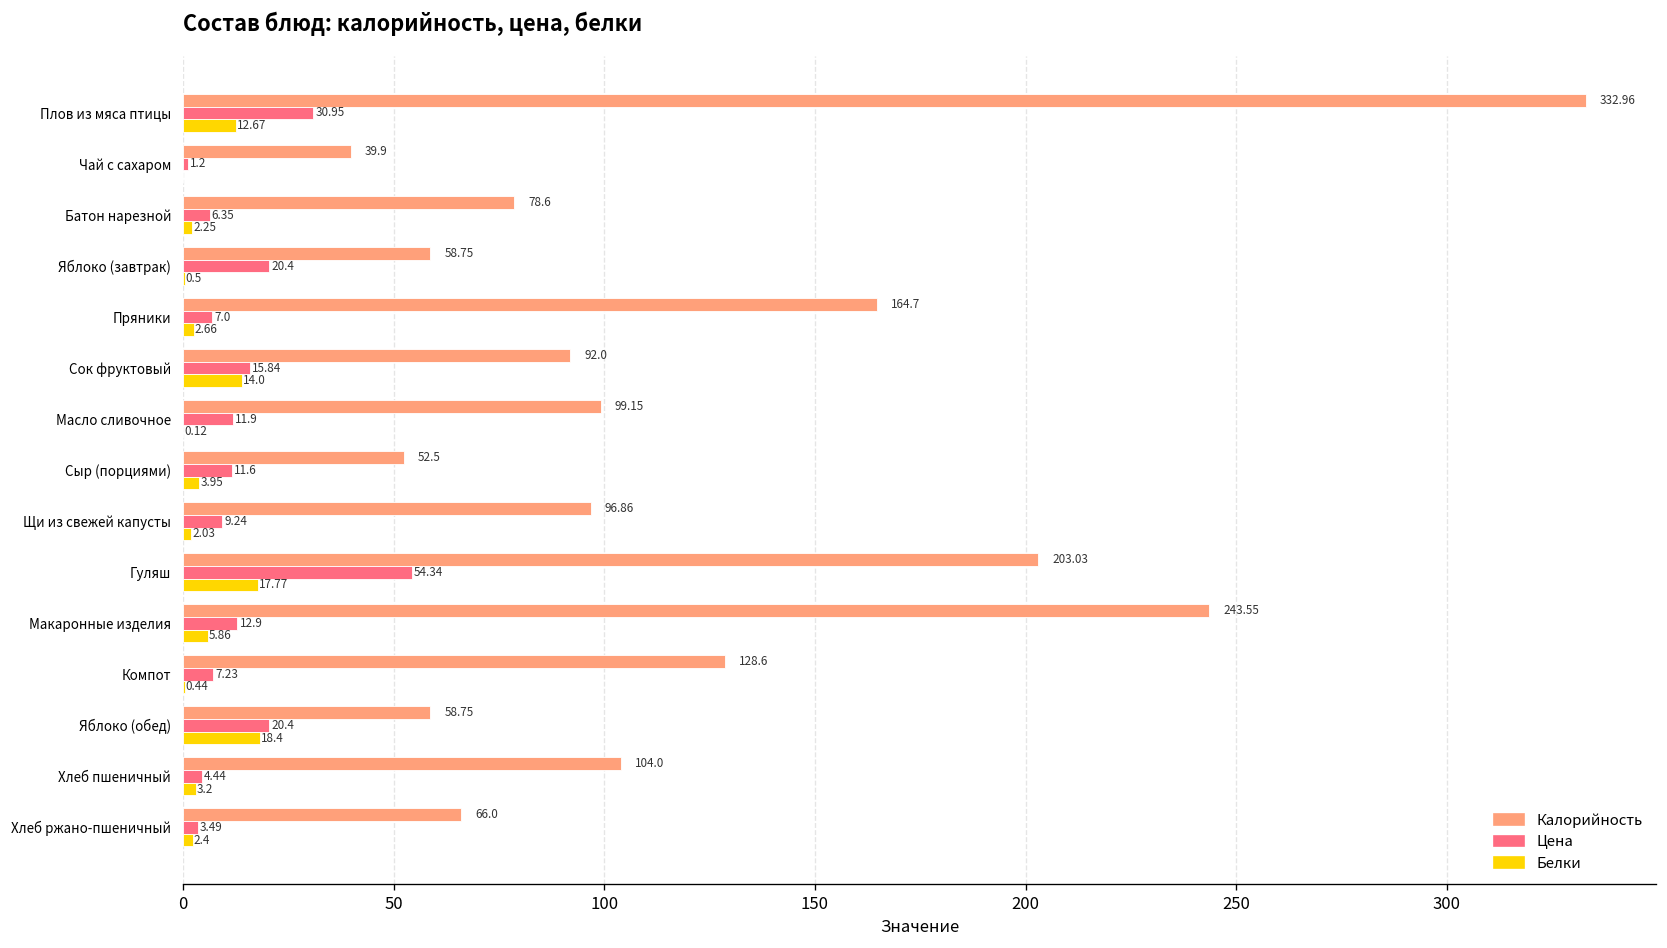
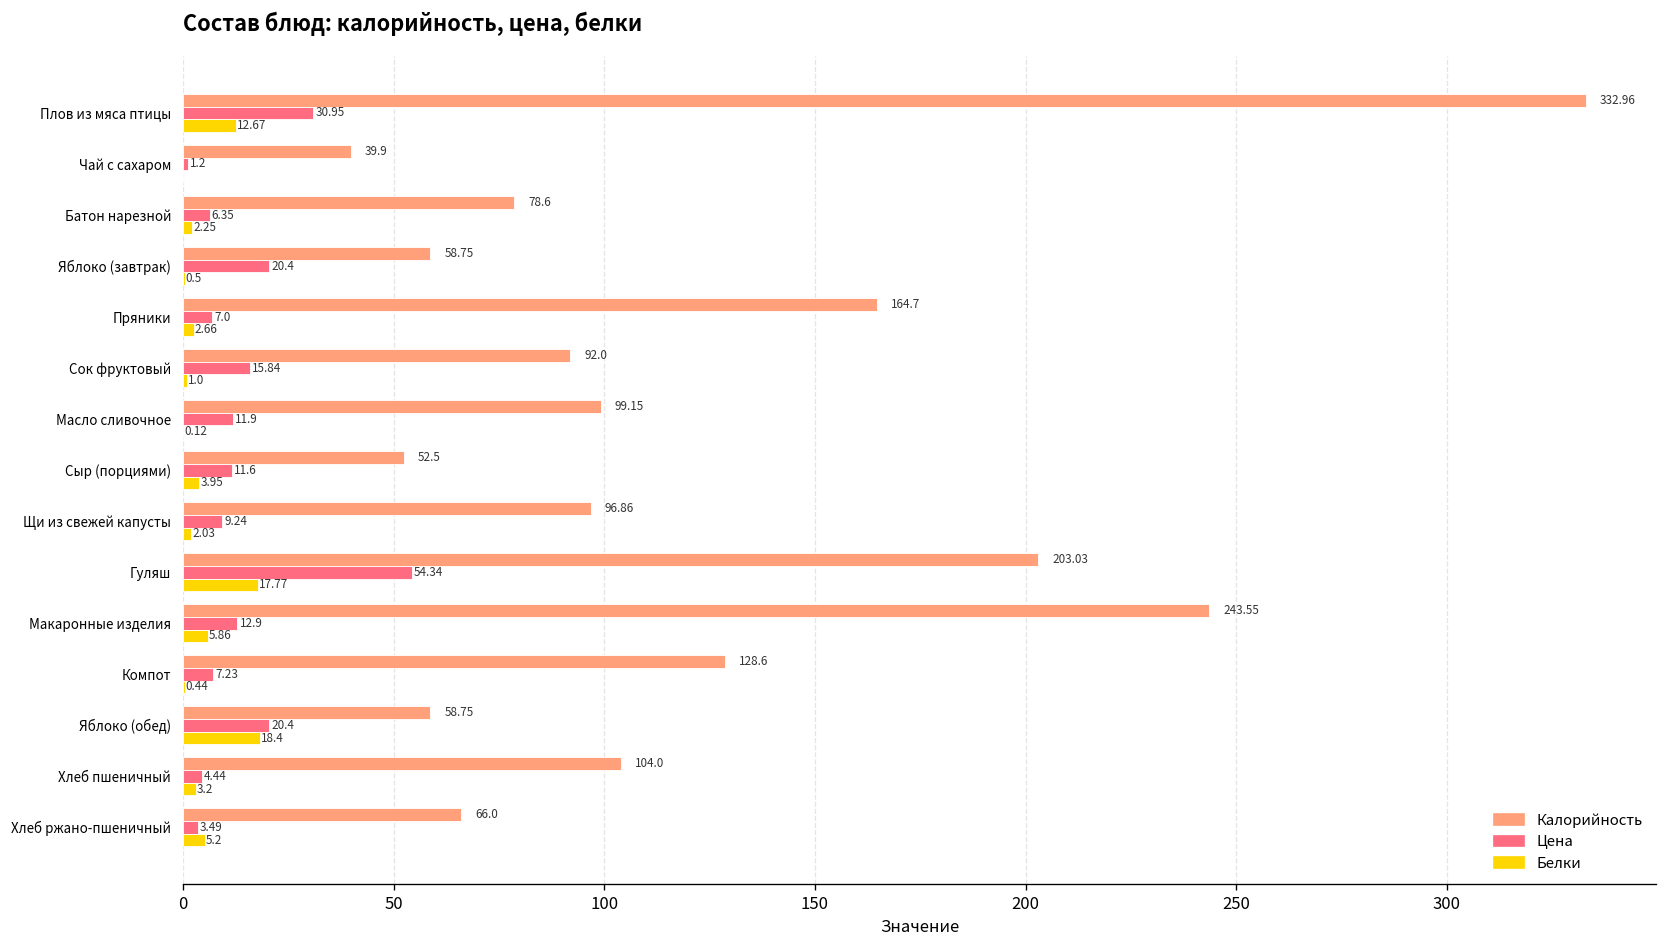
  {
    "Белки": {
      "Плов из мяса птицы": 12.67,
      "Батон нарезной": 2.25,
      "Яблоко (завтрак)": 0.5,
      "Пряники": 2.66,
-     "Сок фруктовый": 14.0,
+     "Сок фруктовый": 1.0,
      "Масло сливочное": 0.12,
      "Сыр (порциями)": 3.95,
      "Щи из свежей капусты": 2.03,
      "Гуляш": 17.77,
      "Макаронные изделия": 5.86,
      "Компот": 0.44,
      "Яблоко (обед)": 18.4,
      "Хлеб пшеничный": 3.2,
-     "Хлеб ржано-пшеничный": 2.4
+     "Хлеб ржано-пшеничный": 5.2
    }
  }
